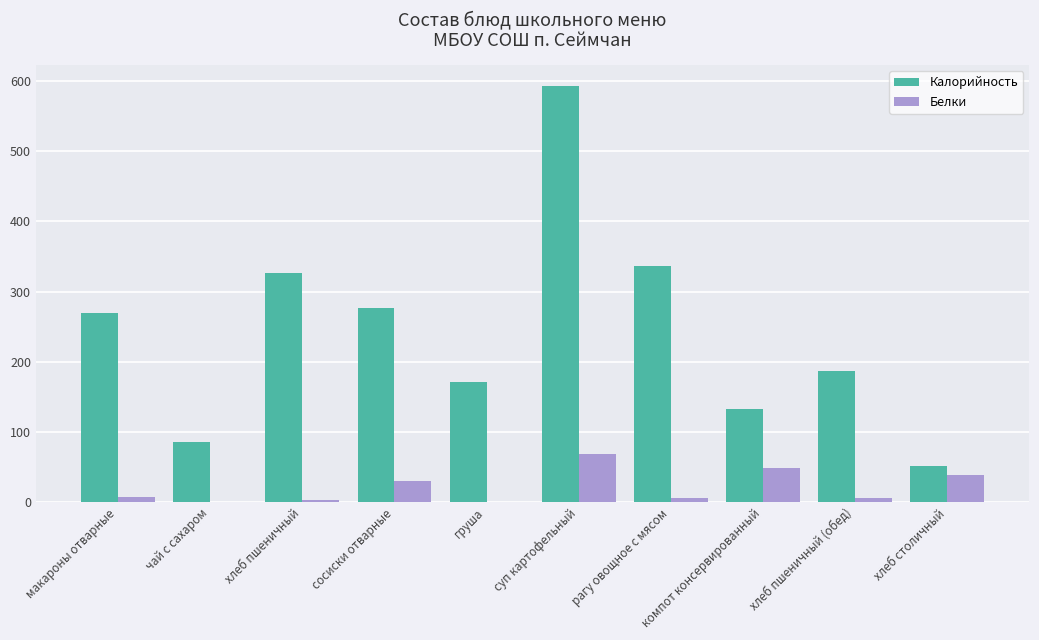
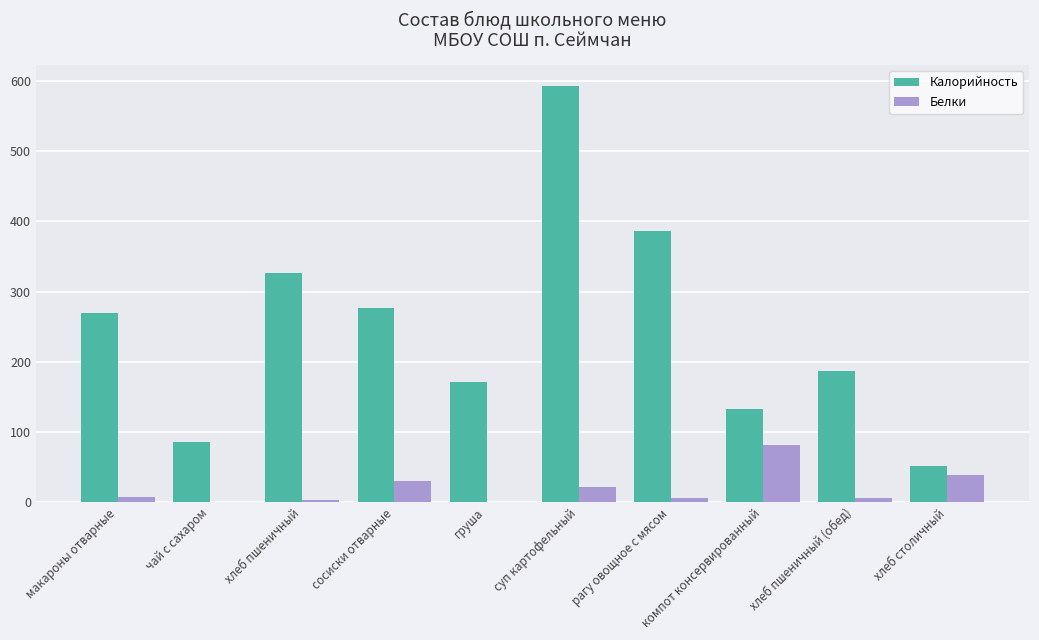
  {
    "Калорийность": {
      "макароны отварные": 270,
      "чай с сахаром": 90,
      "хлеб пшеничный": 330,
      "сосиски отварные": 280,
      "груша": 170,
      "суп картофельный": 590,
-     "рагу овощное с мясом": 340,
+     "рагу овощное с мясом": 390,
      "компот консервированный": 130,
      "хлеб пшеничный (обед)": 190,
      "хлеб столичный": 50
    },
    "Белки": {
      "макароны отварные": 10,
      "сосиски отварные": 30,
-     "суп картофельный": 70,
+     "суп картофельный": 20,
      "рагу овощное с мясом": 10,
-     "компот консервированный": 50,
+     "компот консервированный": 80,
      "хлеб пшеничный (обед)": 10,
      "хлеб столичный": 40
    }
  }
